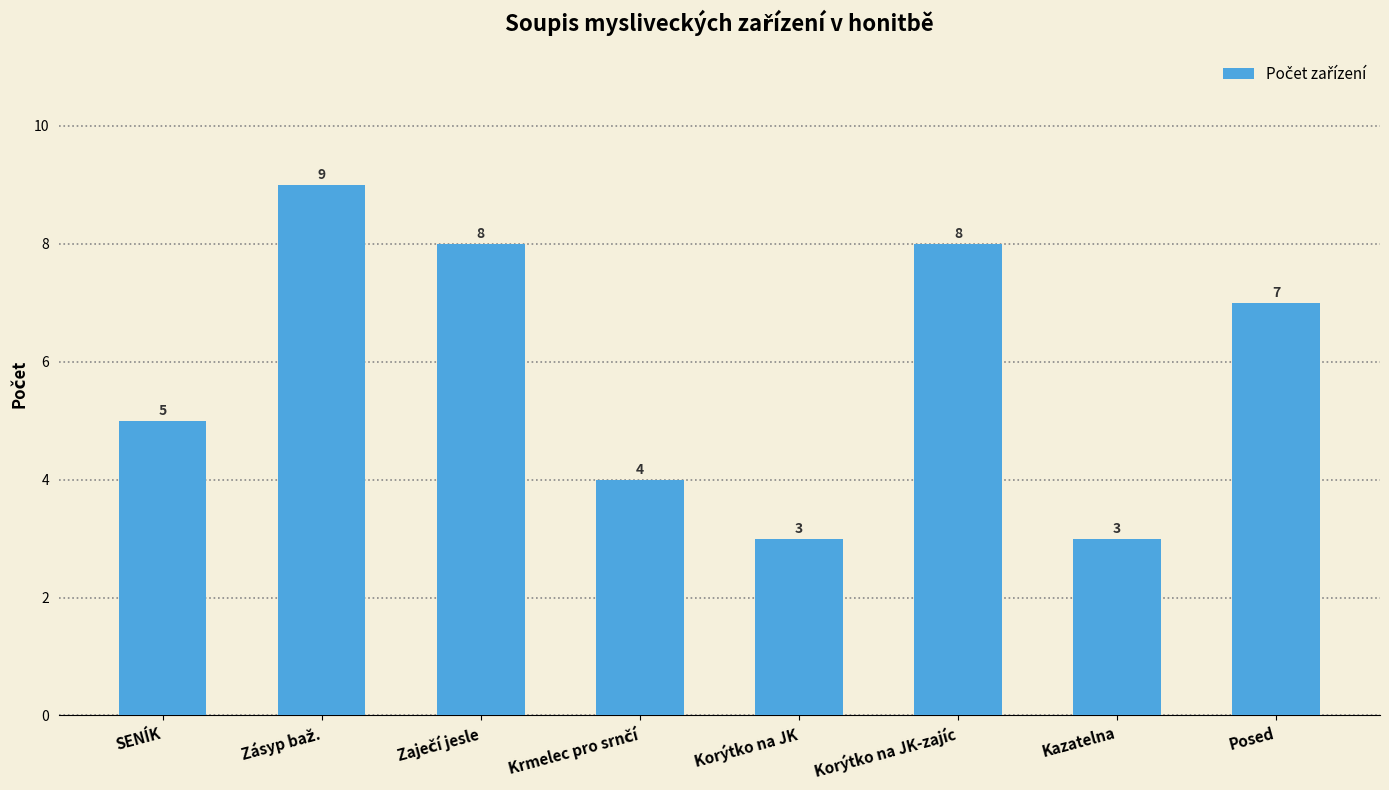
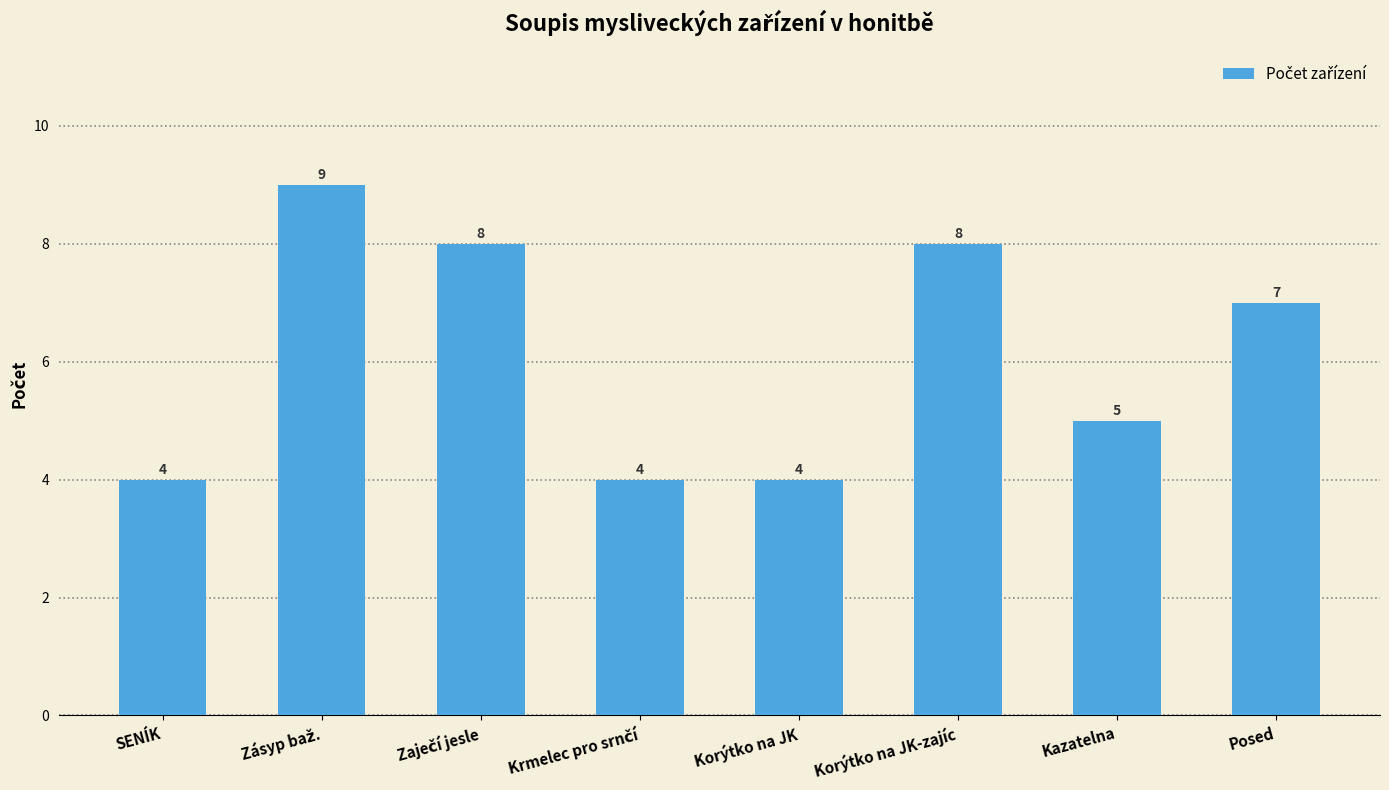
  {
-   "SENÍK": 5,
+   "SENÍK": 4,
    "Zásyp baž.": 9,
    "Zaječí jesle": 8,
    "Krmelec pro srnčí": 4,
-   "Korýtko na JK": 3,
+   "Korýtko na JK": 4,
    "Korýtko na JK-zajíc": 8,
-   "Kazatelna": 3,
+   "Kazatelna": 5,
    "Posed": 7
  }
